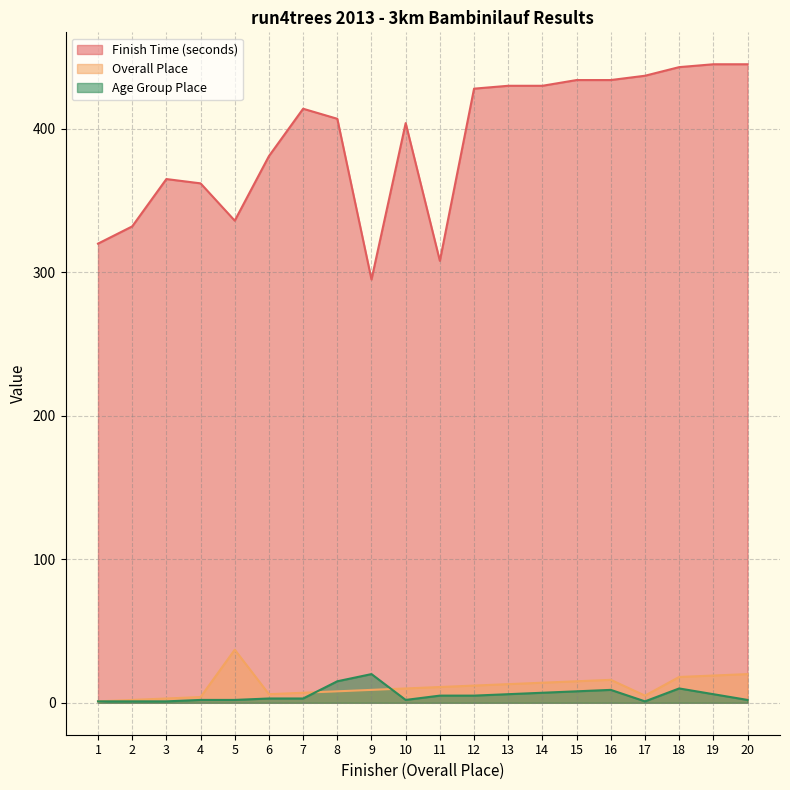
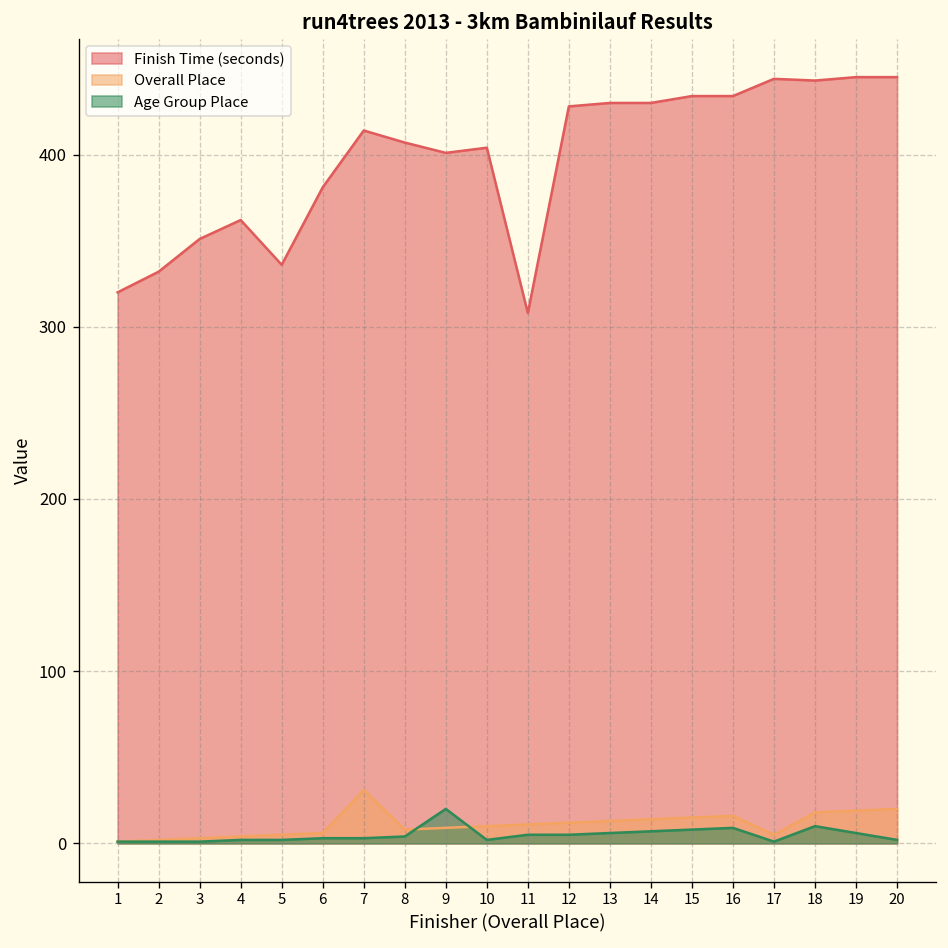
  {
    "Finish Time (seconds)": {
      "1": 320,
      "2": 332,
-     "3": 365,
+     "3": 351,
      "4": 362,
      "5": 336,
      "6": 381,
      "7": 414,
      "8": 407,
-     "9": 295,
+     "9": 401,
      "10": 404,
      "11": 308,
      "12": 428,
      "13": 430,
      "14": 430,
      "15": 434,
      "16": 434,
-     "17": 437,
+     "17": 444,
      "18": 443,
      "19": 445,
      "20": 445
    },
    "Overall Place": {
      "3": 3,
      "4": 4,
-     "5": 37,
+     "5": 5,
      "6": 6,
-     "7": 7,
+     "7": 31,
      "8": 8,
      "9": 9,
      "10": 10,
      "11": 11,
      "12": 12,
      "13": 13,
      "14": 14,
      "15": 15,
      "16": 16,
      "17": 5,
      "18": 18,
      "19": 19,
      "20": 20
    },
    "Age Group Place": {
      "3": 1,
      "4": 2,
      "5": 2,
      "6": 3,
      "7": 3,
-     "8": 15,
+     "8": 4,
      "9": 20,
      "10": 2,
      "11": 5,
      "12": 5,
      "13": 6,
      "14": 7,
      "15": 8,
      "16": 9,
      "17": 1,
      "18": 10,
      "19": 6,
      "20": 2
    }
  }
